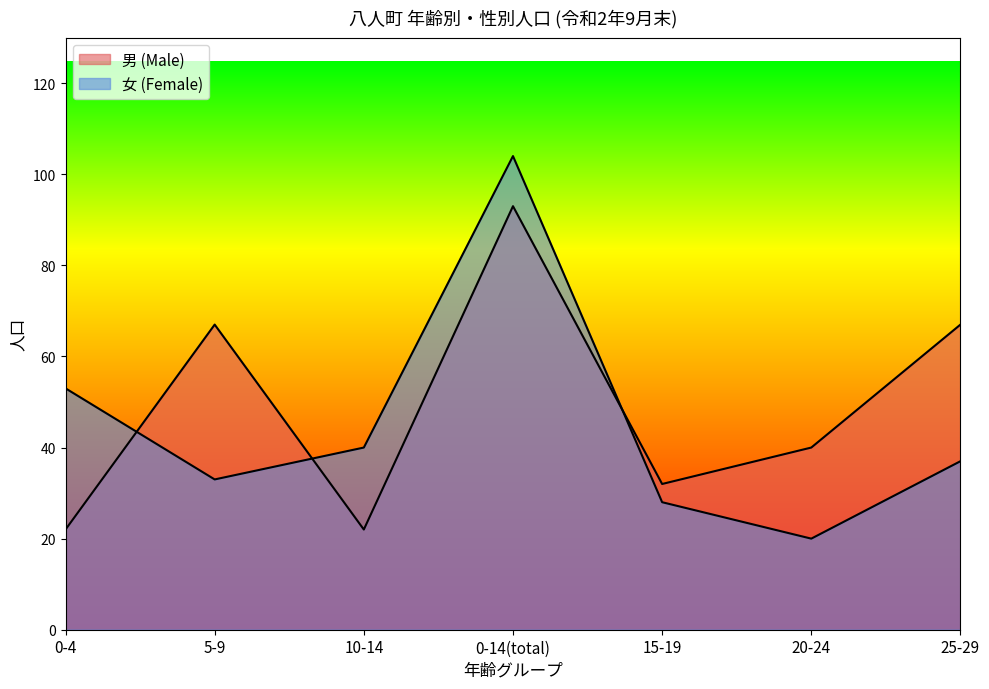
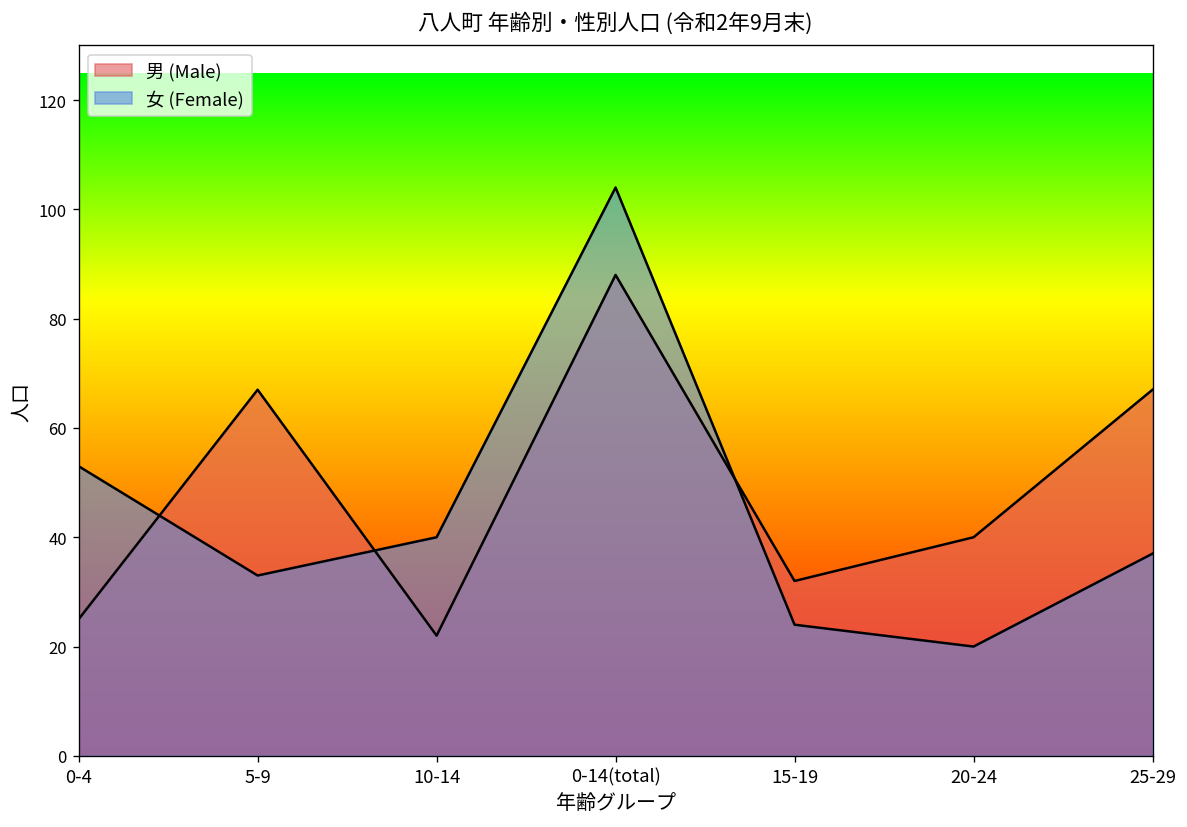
  {
    "男 (Male)": {
-     "0-4": 22,
+     "0-4": 25,
      "5-9": 67,
      "10-14": 22,
-     "0-14(total)": 93,
+     "0-14(total)": 88,
      "15-19": 32,
      "20-24": 40,
      "25-29": 67
    },
    "女 (Female)": {
      "0-4": 53,
      "5-9": 33,
      "10-14": 40,
      "0-14(total)": 104,
-     "15-19": 28,
+     "15-19": 24,
      "20-24": 20,
      "25-29": 37
    }
  }
